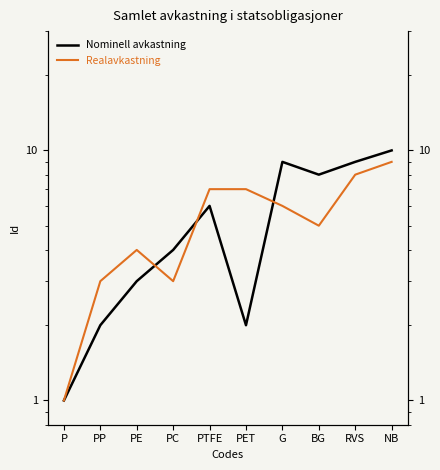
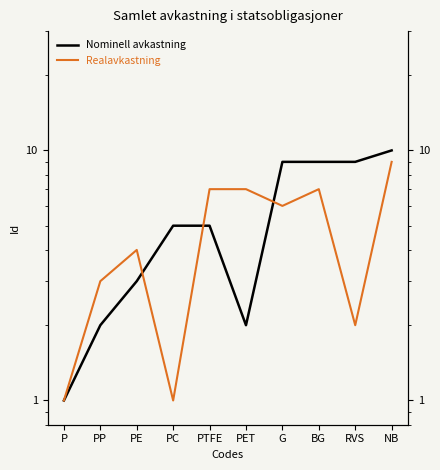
  {
    "Nominell avkastning": {
      "PP": 2,
      "PE": 3,
-     "PC": 4,
-     "PTFE": 6,
+     "PC": 5,
+     "PTFE": 5,
      "PET": 2,
      "G": 9,
-     "BG": 8,
+     "BG": 9,
      "RVS": 9,
      "NB": 10
    },
    "Realavkastning": {
      "PP": 3,
      "PE": 4,
-     "PC": 3,
+     "PC": 1,
      "PTFE": 7,
      "PET": 7,
      "G": 6,
-     "BG": 5,
-     "RVS": 8,
+     "BG": 7,
+     "RVS": 2,
      "NB": 9
    }
  }
